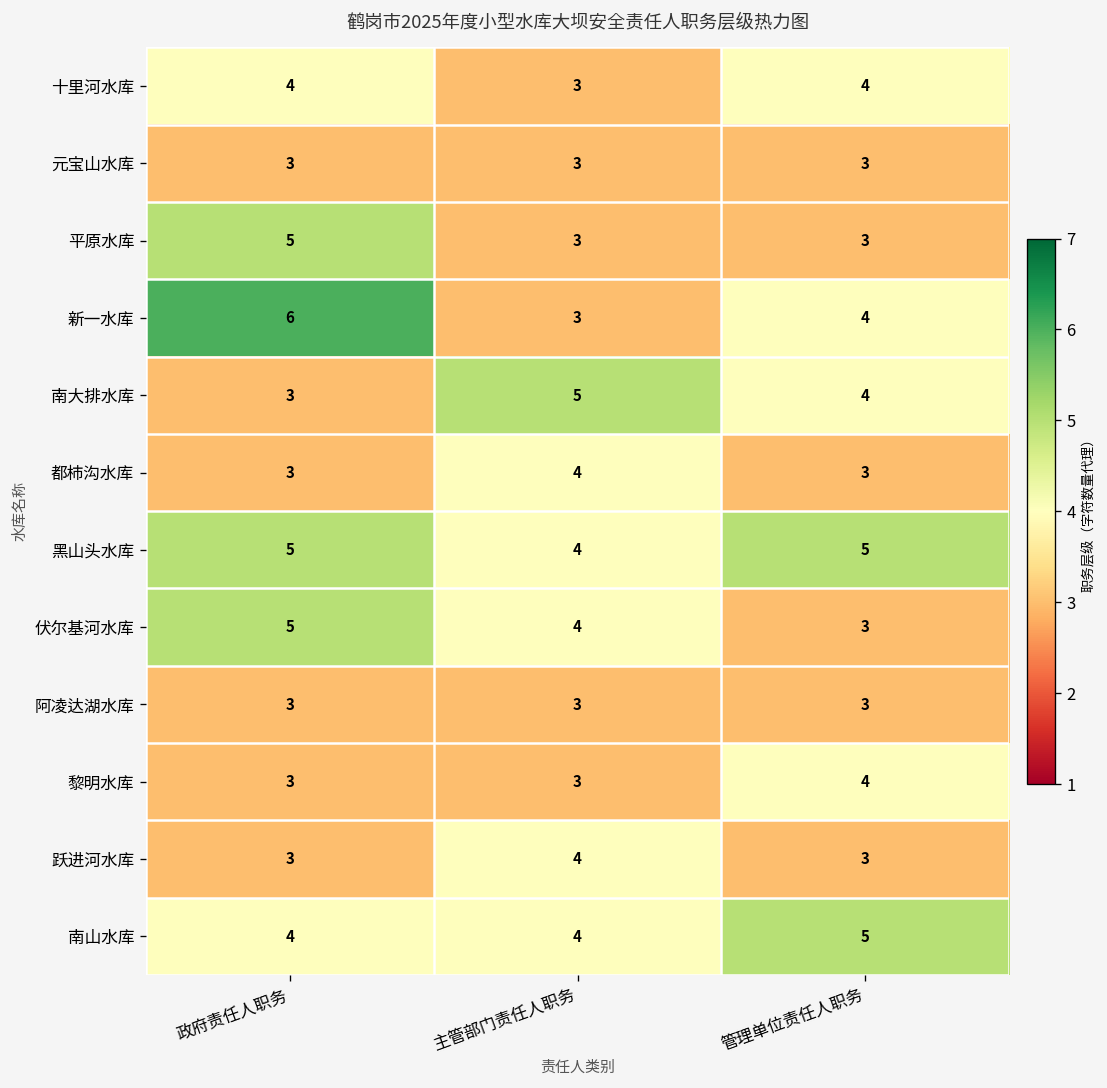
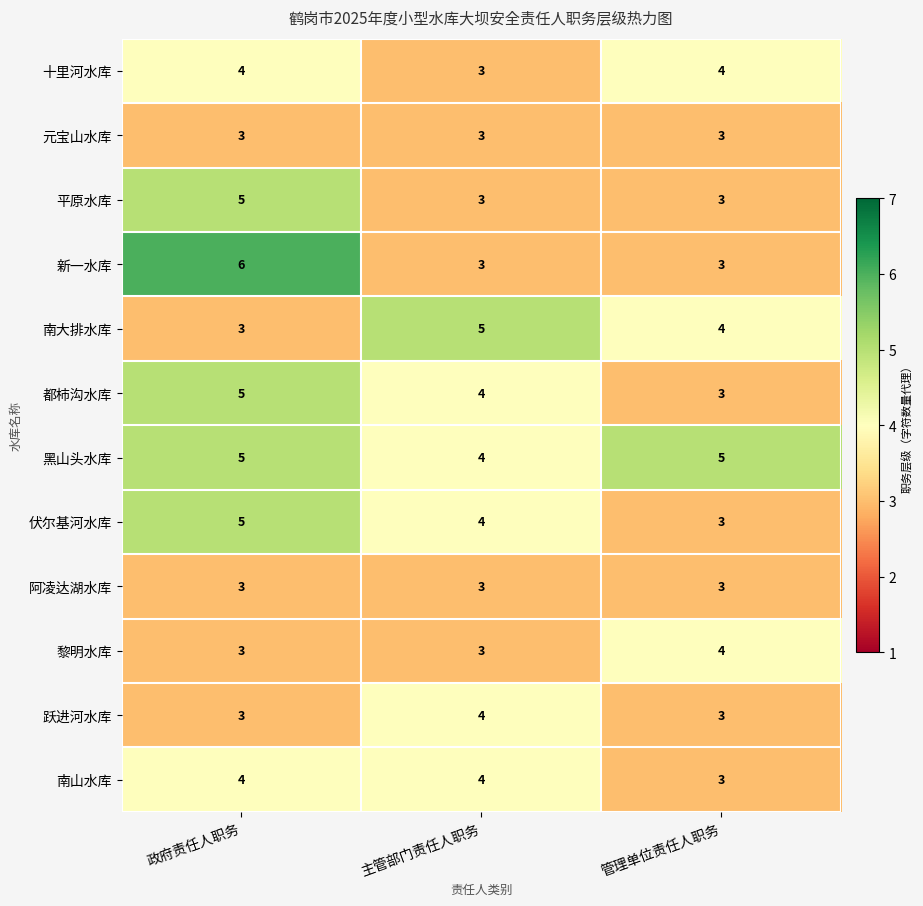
  {
    "十里河水库": {
      "政府责任人职务": 4,
      "主管部门责任人职务": 3,
      "管理单位责任人职务": 4
    },
    "元宝山水库": {
      "政府责任人职务": 3,
      "主管部门责任人职务": 3,
      "管理单位责任人职务": 3
    },
    "平原水库": {
      "政府责任人职务": 5,
      "主管部门责任人职务": 3,
      "管理单位责任人职务": 3
    },
    "新一水库": {
      "政府责任人职务": 6,
      "主管部门责任人职务": 3,
-     "管理单位责任人职务": 4
+     "管理单位责任人职务": 3
    },
    "南大排水库": {
      "政府责任人职务": 3,
      "主管部门责任人职务": 5,
      "管理单位责任人职务": 4
    },
    "都柿沟水库": {
-     "政府责任人职务": 3,
+     "政府责任人职务": 5,
      "主管部门责任人职务": 4,
      "管理单位责任人职务": 3
    },
    "黑山头水库": {
      "政府责任人职务": 5,
      "主管部门责任人职务": 4,
      "管理单位责任人职务": 5
    },
    "伏尔基河水库": {
      "政府责任人职务": 5,
      "主管部门责任人职务": 4,
      "管理单位责任人职务": 3
    },
    "阿凌达湖水库": {
      "政府责任人职务": 3,
      "主管部门责任人职务": 3,
      "管理单位责任人职务": 3
    },
    "黎明水库": {
      "政府责任人职务": 3,
      "主管部门责任人职务": 3,
      "管理单位责任人职务": 4
    },
    "跃进河水库": {
      "政府责任人职务": 3,
      "主管部门责任人职务": 4,
      "管理单位责任人职务": 3
    },
    "南山水库": {
      "政府责任人职务": 4,
      "主管部门责任人职务": 4,
-     "管理单位责任人职务": 5
+     "管理单位责任人职务": 3
    }
  }
